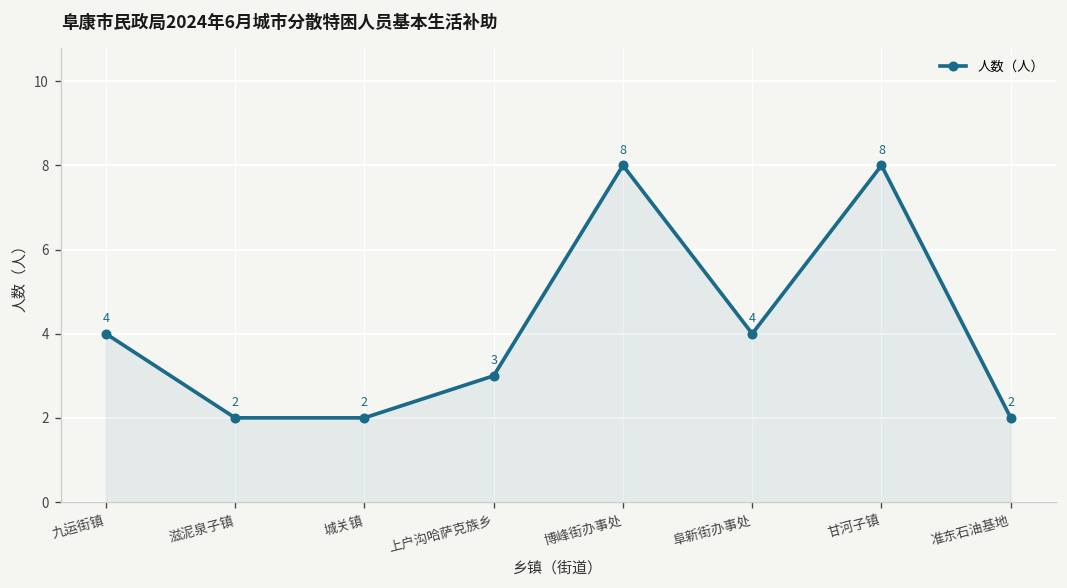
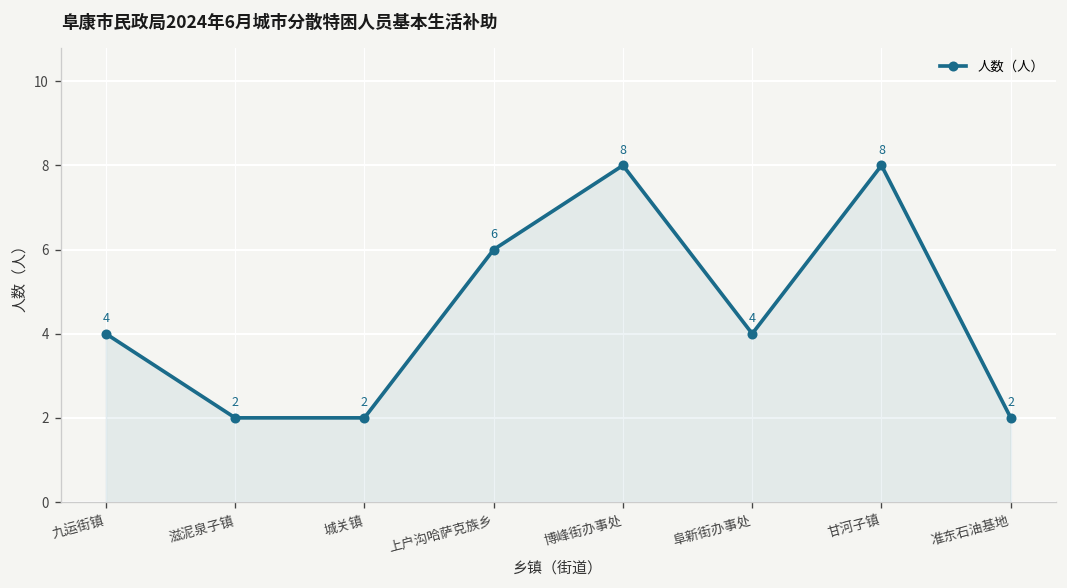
  {
    "九运街镇": 4,
    "滋泥泉子镇": 2,
    "城关镇": 2,
-   "上户沟哈萨克族乡": 3,
+   "上户沟哈萨克族乡": 6,
    "博峰街办事处": 8,
    "阜新街办事处": 4,
    "甘河子镇": 8,
    "准东石油基地": 2
  }
